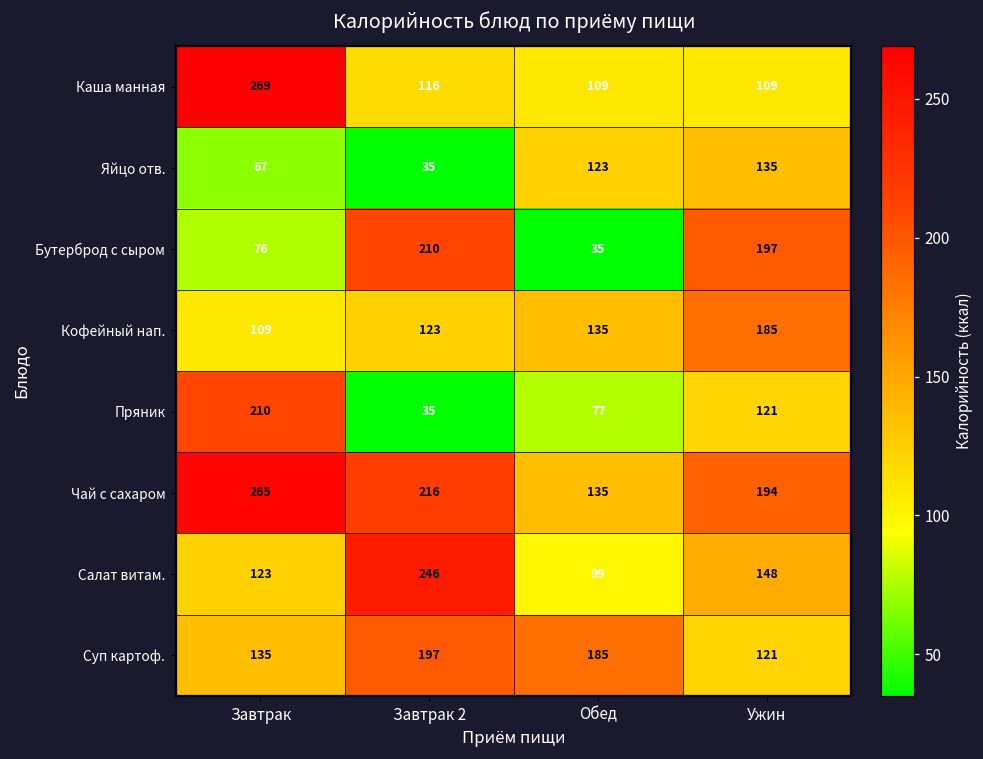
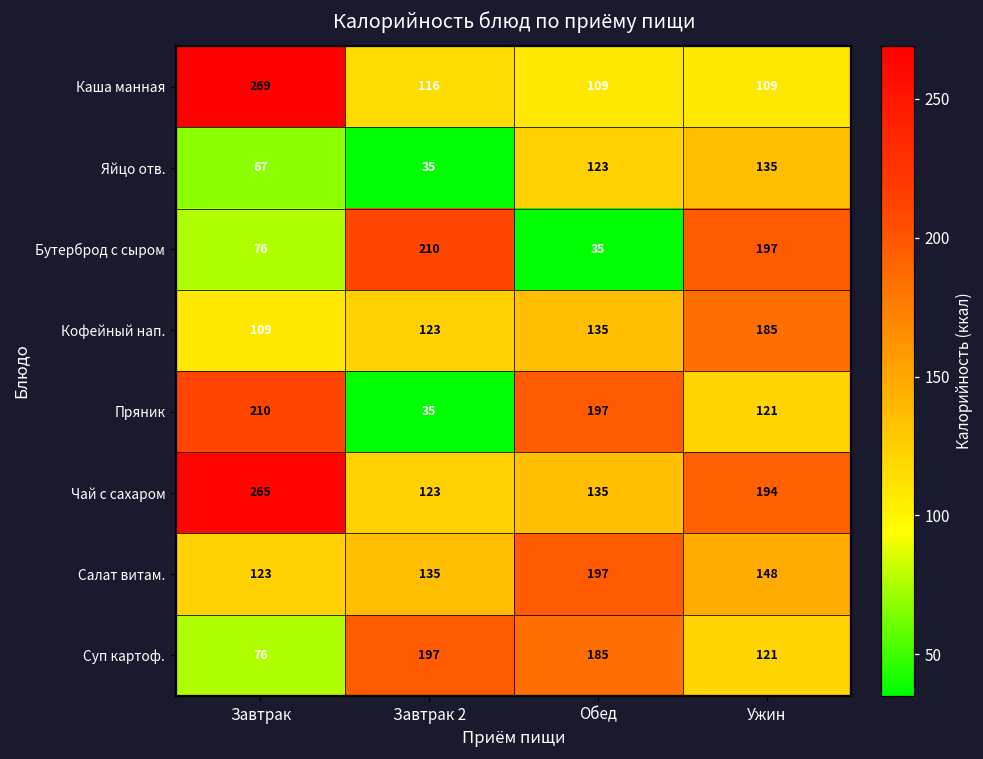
  {
    "Каша манная": {
      "Завтрак": 269,
      "Завтрак 2": 116,
      "Обед": 109,
      "Ужин": 109
    },
    "Яйцо отв.": {
      "Завтрак": 67,
      "Завтрак 2": 35,
      "Обед": 123,
      "Ужин": 135
    },
    "Бутерброд с сыром": {
      "Завтрак": 76,
      "Завтрак 2": 210,
      "Обед": 35,
      "Ужин": 197
    },
    "Кофейный нап.": {
      "Завтрак": 109,
      "Завтрак 2": 123,
      "Обед": 135,
      "Ужин": 185
    },
    "Пряник": {
      "Завтрак": 210,
      "Завтрак 2": 35,
-     "Обед": 77,
+     "Обед": 197,
      "Ужин": 121
    },
    "Чай с сахаром": {
      "Завтрак": 265,
-     "Завтрак 2": 216,
+     "Завтрак 2": 123,
      "Обед": 135,
      "Ужин": 194
    },
    "Салат витам.": {
      "Завтрак": 123,
-     "Завтрак 2": 246,
-     "Обед": 99,
+     "Завтрак 2": 135,
+     "Обед": 197,
      "Ужин": 148
    },
    "Суп картоф.": {
-     "Завтрак": 135,
+     "Завтрак": 76,
      "Завтрак 2": 197,
      "Обед": 185,
      "Ужин": 121
    }
  }
